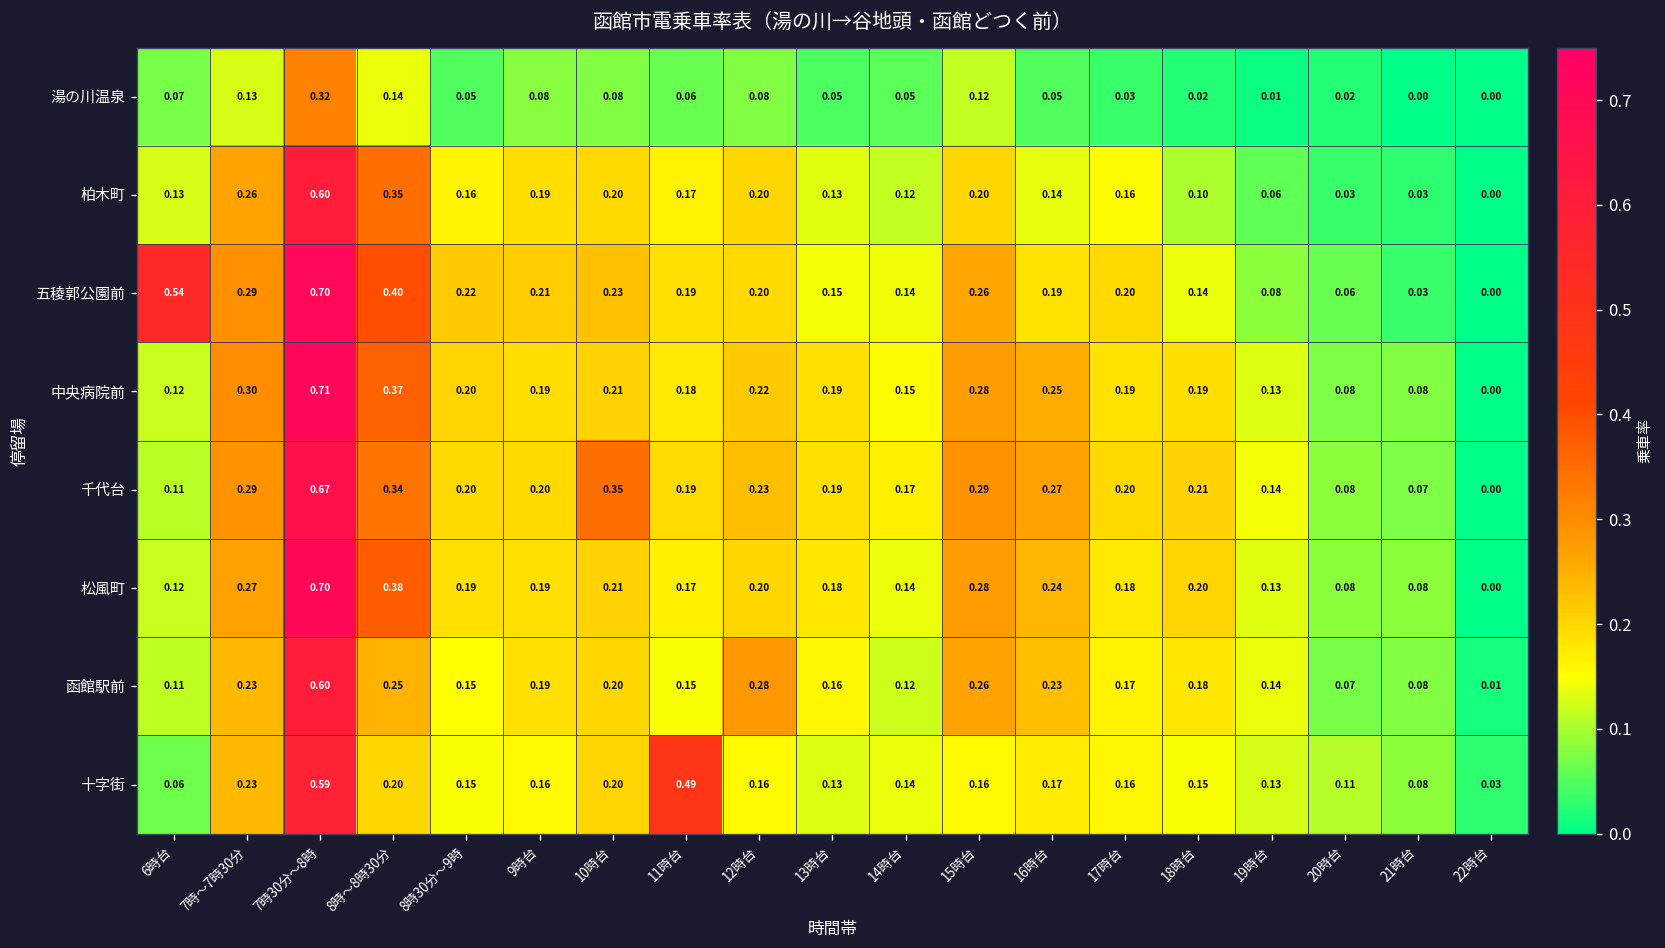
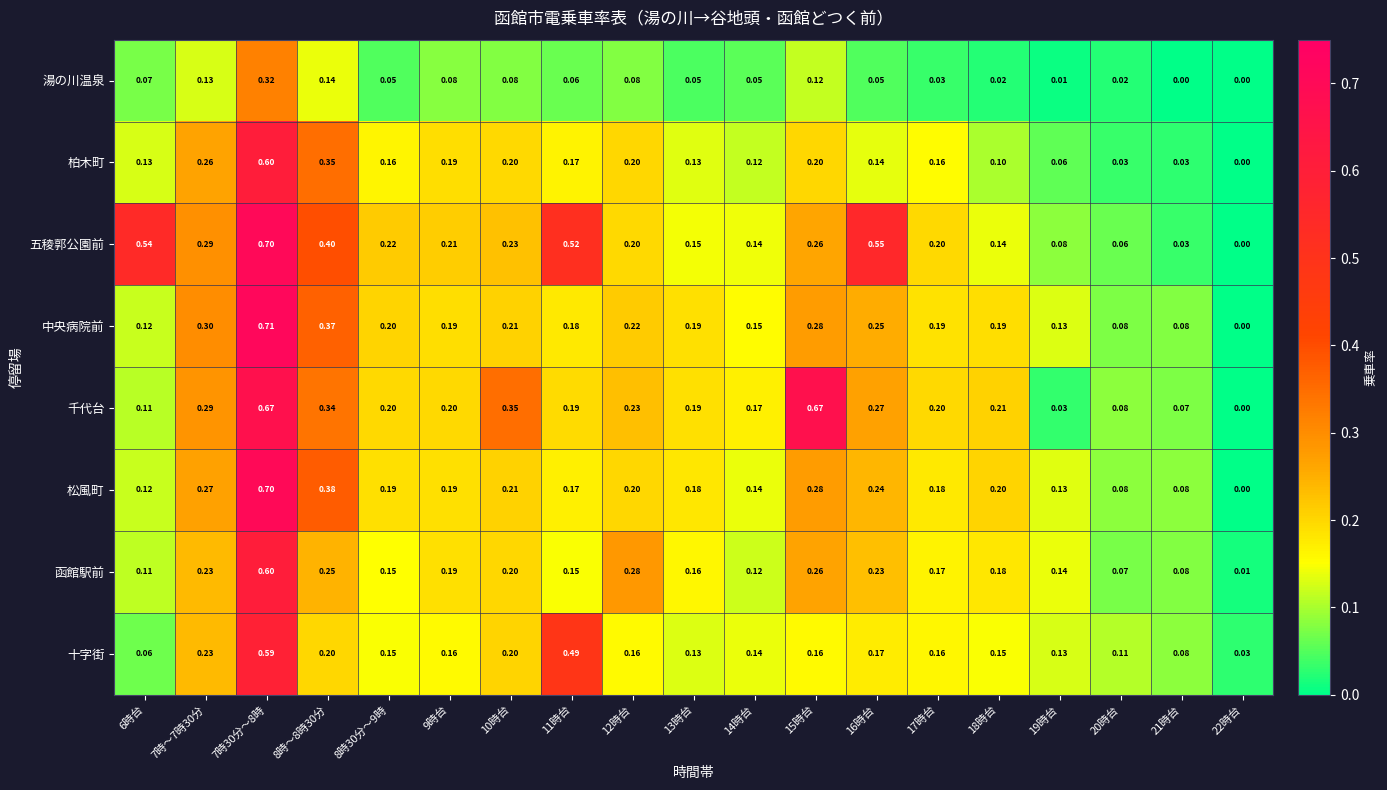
  {
    "湯の川温泉": {
      "6時台": 0.07,
      "7時～7時30分": 0.13,
      "7時30分～8時": 0.32,
      "8時～8時30分": 0.14,
      "8時30分～9時": 0.05,
      "9時台": 0.08,
      "10時台": 0.08,
      "11時台": 0.06,
      "12時台": 0.08,
      "13時台": 0.05,
      "14時台": 0.05,
      "15時台": 0.12,
      "16時台": 0.05,
      "17時台": 0.03,
      "18時台": 0.02,
      "19時台": 0.01,
      "20時台": 0.02,
      "21時台": 0.00,
      "22時台": 0.00
    },
    "柏木町": {
      "6時台": 0.13,
      "7時～7時30分": 0.26,
      "7時30分～8時": 0.60,
      "8時～8時30分": 0.35,
      "8時30分～9時": 0.16,
      "9時台": 0.19,
      "10時台": 0.20,
      "11時台": 0.17,
      "12時台": 0.20,
      "13時台": 0.13,
      "14時台": 0.12,
      "15時台": 0.20,
      "16時台": 0.14,
      "17時台": 0.16,
      "18時台": 0.10,
      "19時台": 0.06,
      "20時台": 0.03,
      "21時台": 0.03,
      "22時台": 0.00
    },
    "五稜郭公園前": {
      "6時台": 0.54,
      "7時～7時30分": 0.29,
      "7時30分～8時": 0.70,
      "8時～8時30分": 0.40,
      "8時30分～9時": 0.22,
      "9時台": 0.21,
      "10時台": 0.23,
-     "11時台": 0.19,
+     "11時台": 0.52,
      "12時台": 0.20,
      "13時台": 0.15,
      "14時台": 0.14,
      "15時台": 0.26,
-     "16時台": 0.19,
+     "16時台": 0.55,
      "17時台": 0.20,
      "18時台": 0.14,
      "19時台": 0.08,
      "20時台": 0.06,
      "21時台": 0.03,
      "22時台": 0.00
    },
    "中央病院前": {
      "6時台": 0.12,
      "7時～7時30分": 0.30,
      "7時30分～8時": 0.71,
      "8時～8時30分": 0.37,
      "8時30分～9時": 0.20,
      "9時台": 0.19,
      "10時台": 0.21,
      "11時台": 0.18,
      "12時台": 0.22,
      "13時台": 0.19,
      "14時台": 0.15,
      "15時台": 0.28,
      "16時台": 0.25,
      "17時台": 0.19,
      "18時台": 0.19,
      "19時台": 0.13,
      "20時台": 0.08,
      "21時台": 0.08,
      "22時台": 0.00
    },
    "千代台": {
      "6時台": 0.11,
      "7時～7時30分": 0.29,
      "7時30分～8時": 0.67,
      "8時～8時30分": 0.34,
      "8時30分～9時": 0.20,
      "9時台": 0.20,
      "10時台": 0.35,
      "11時台": 0.19,
      "12時台": 0.23,
      "13時台": 0.19,
      "14時台": 0.17,
-     "15時台": 0.29,
+     "15時台": 0.67,
      "16時台": 0.27,
      "17時台": 0.20,
      "18時台": 0.21,
-     "19時台": 0.14,
+     "19時台": 0.03,
      "20時台": 0.08,
      "21時台": 0.07,
      "22時台": 0.00
    },
    "松風町": {
      "6時台": 0.12,
      "7時～7時30分": 0.27,
      "7時30分～8時": 0.70,
      "8時～8時30分": 0.38,
      "8時30分～9時": 0.19,
      "9時台": 0.19,
      "10時台": 0.21,
      "11時台": 0.17,
      "12時台": 0.20,
      "13時台": 0.18,
      "14時台": 0.14,
      "15時台": 0.28,
      "16時台": 0.24,
      "17時台": 0.18,
      "18時台": 0.20,
      "19時台": 0.13,
      "20時台": 0.08,
      "21時台": 0.08,
      "22時台": 0.00
    },
    "函館駅前": {
      "6時台": 0.11,
      "7時～7時30分": 0.23,
      "7時30分～8時": 0.60,
      "8時～8時30分": 0.25,
      "8時30分～9時": 0.15,
      "9時台": 0.19,
      "10時台": 0.20,
      "11時台": 0.15,
      "12時台": 0.28,
      "13時台": 0.16,
      "14時台": 0.12,
      "15時台": 0.26,
      "16時台": 0.23,
      "17時台": 0.17,
      "18時台": 0.18,
      "19時台": 0.14,
      "20時台": 0.07,
      "21時台": 0.08,
      "22時台": 0.01
    },
    "十字街": {
      "6時台": 0.06,
      "7時～7時30分": 0.23,
      "7時30分～8時": 0.59,
      "8時～8時30分": 0.20,
      "8時30分～9時": 0.15,
      "9時台": 0.16,
      "10時台": 0.20,
      "11時台": 0.49,
      "12時台": 0.16,
      "13時台": 0.13,
      "14時台": 0.14,
      "15時台": 0.16,
      "16時台": 0.17,
      "17時台": 0.16,
      "18時台": 0.15,
      "19時台": 0.13,
      "20時台": 0.11,
      "21時台": 0.08,
      "22時台": 0.03
    }
  }
